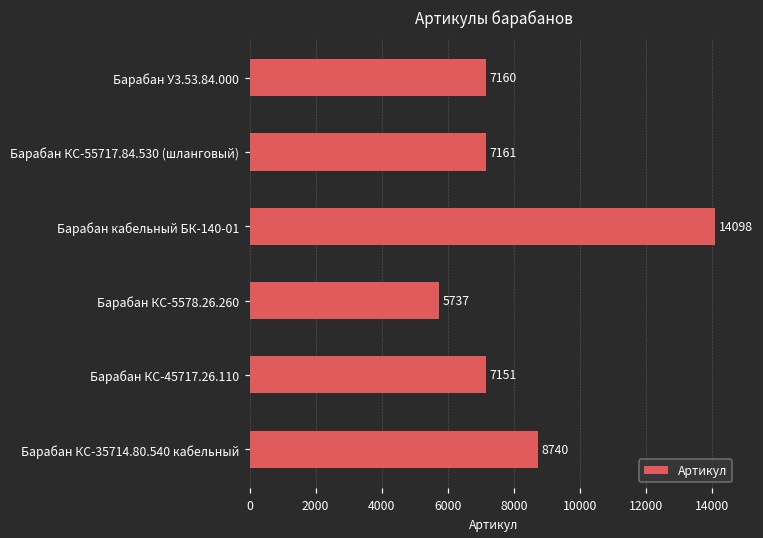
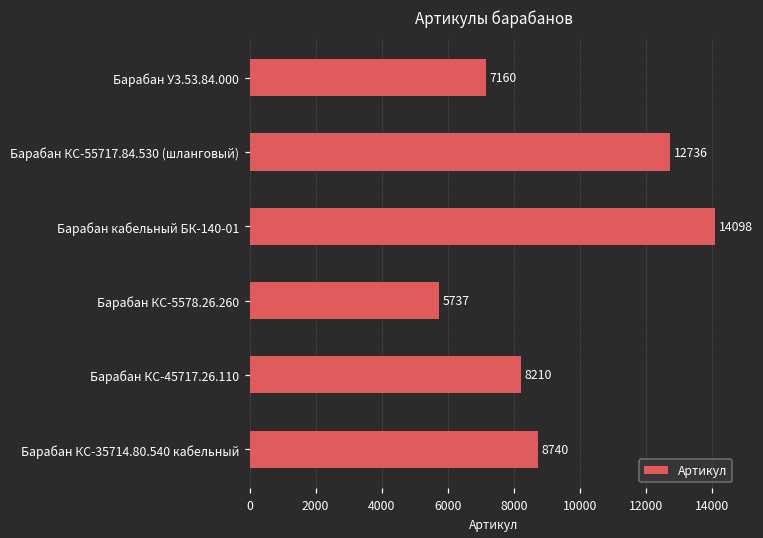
  {
    "Барабан У3.53.84.000": 7160,
-   "Барабан КС-55717.84.530 (шланговый)": 7161,
+   "Барабан КС-55717.84.530 (шланговый)": 12736,
    "Барабан кабельный БК-140-01": 14098,
    "Барабан КС-5578.26.260": 5737,
-   "Барабан КС-45717.26.110": 7151,
+   "Барабан КС-45717.26.110": 8210,
    "Барабан КС-35714.80.540 кабельный": 8740
  }
